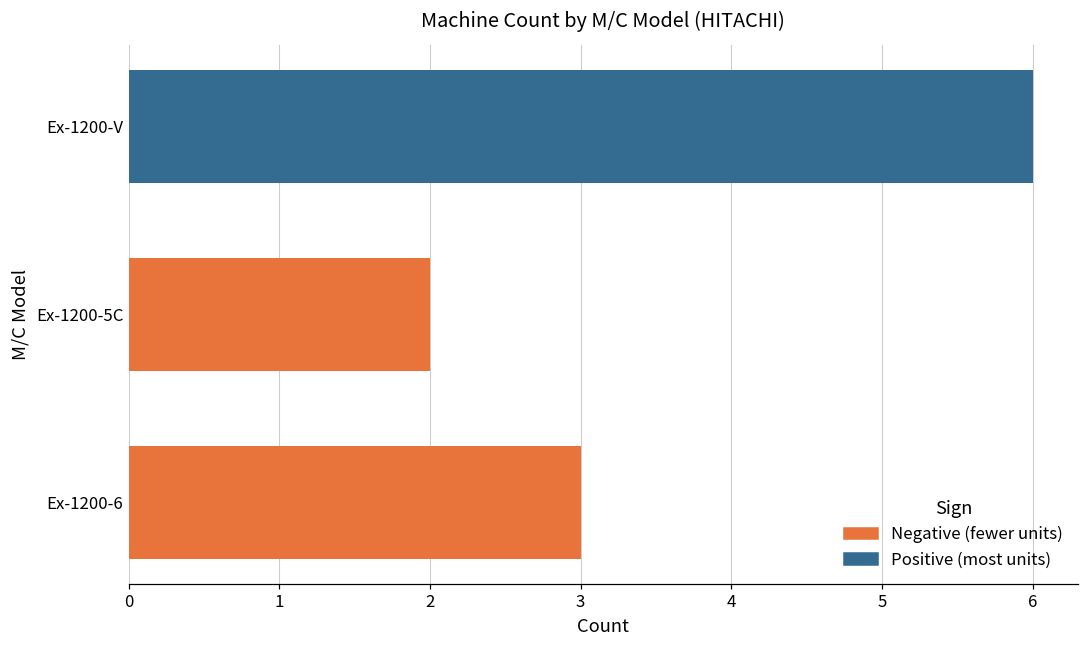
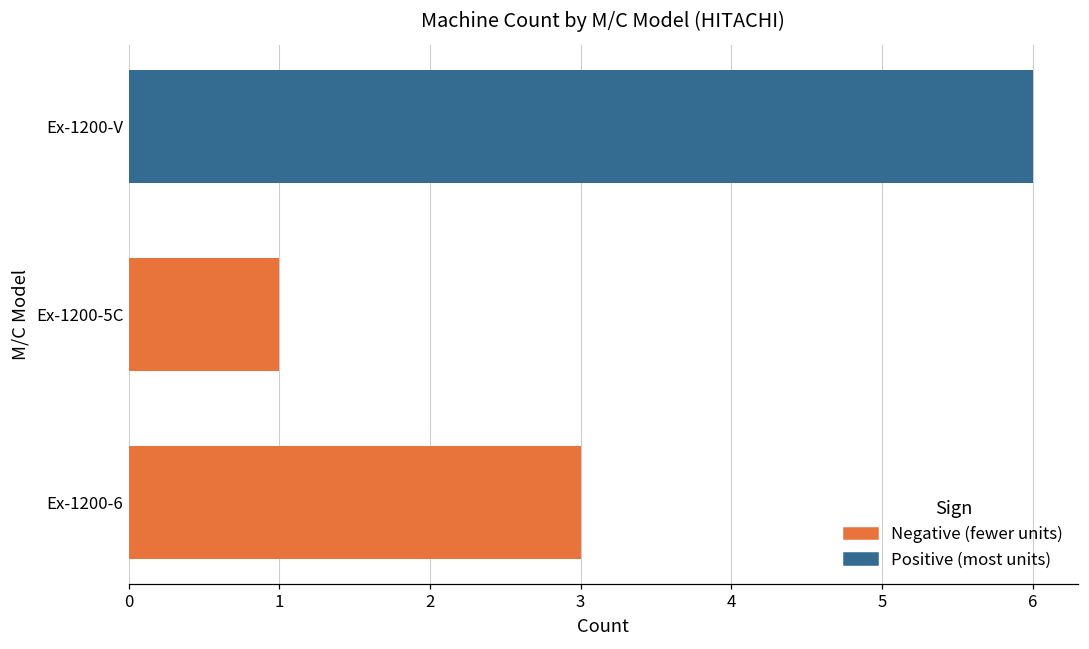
  {
    "Ex-1200-V": 6,
-   "Ex-1200-5C": 2,
+   "Ex-1200-5C": 1,
    "Ex-1200-6": 3
  }
